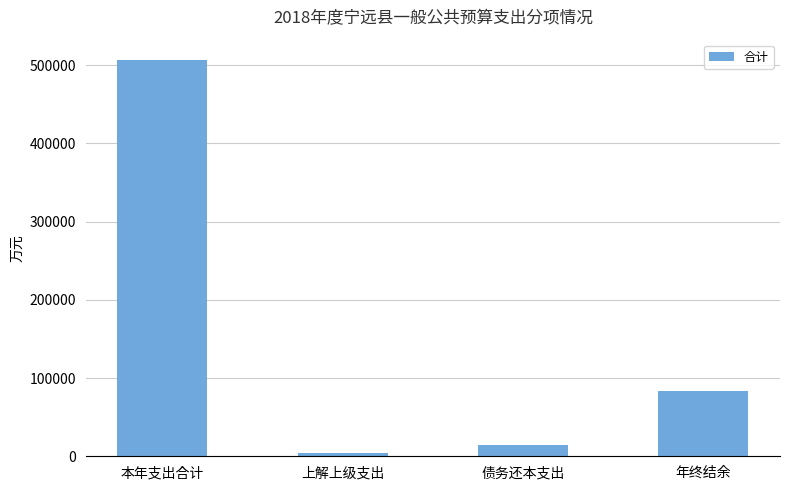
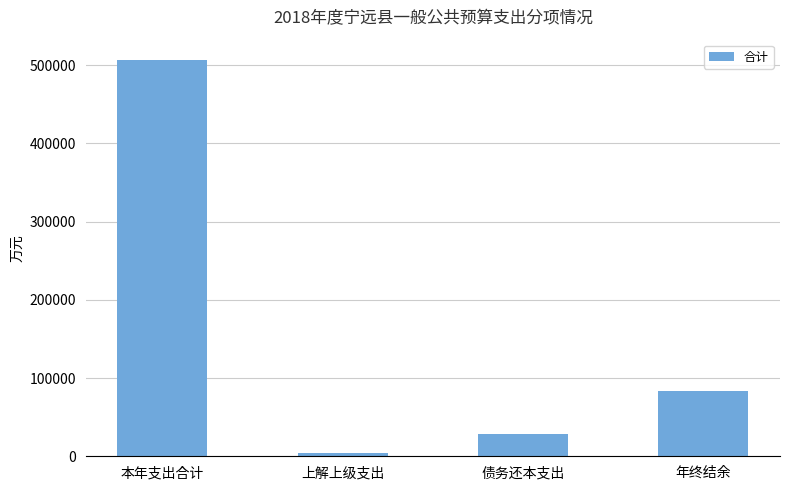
  {
    "本年支出合计": 510000,
    "上解上级支出": 0,
-   "债务还本支出": 10000,
+   "债务还本支出": 30000,
    "年终结余": 80000
  }
